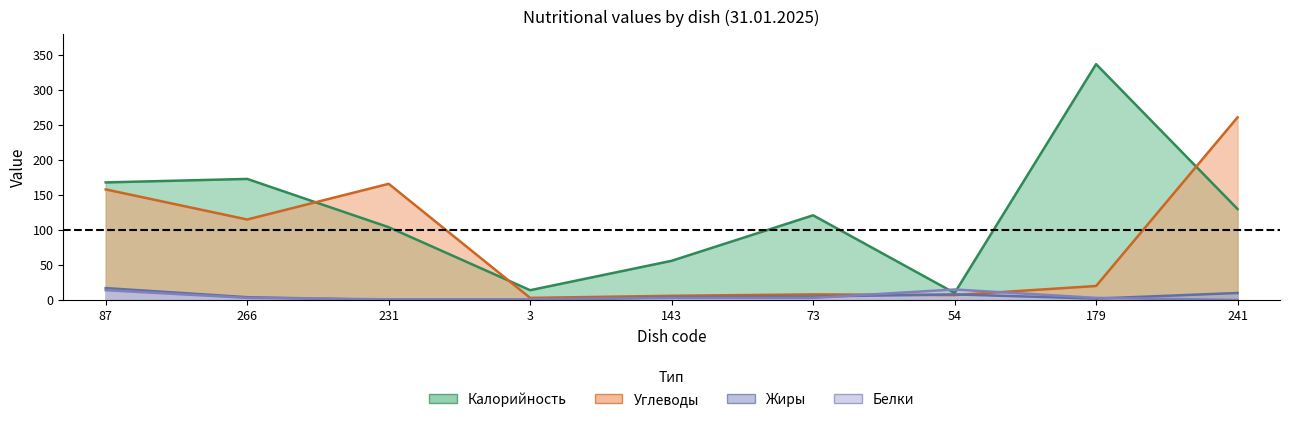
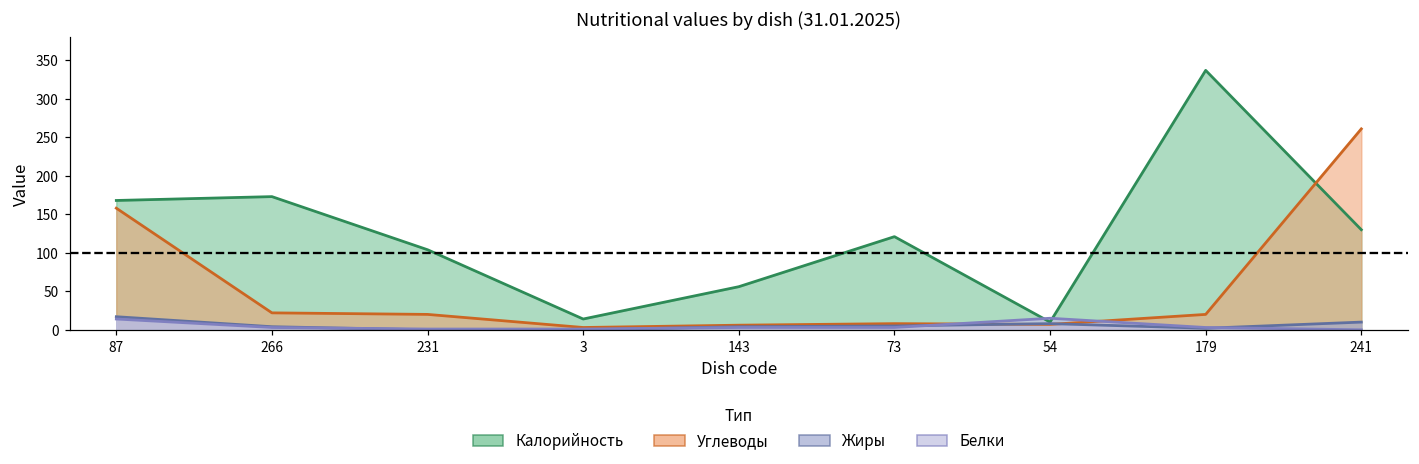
  {
    "Калорийность": {
      "87": 170,
      "266": 170,
      "231": 100,
      "3": 10,
      "143": 60,
      "73": 120,
      "179": 340,
      "241": 130
    },
    "Углеводы": {
      "87": 160,
-     "266": 120,
-     "231": 170,
+     "266": 20,
+     "231": 20,
      "179": 20,
      "241": 260
    }
  }
